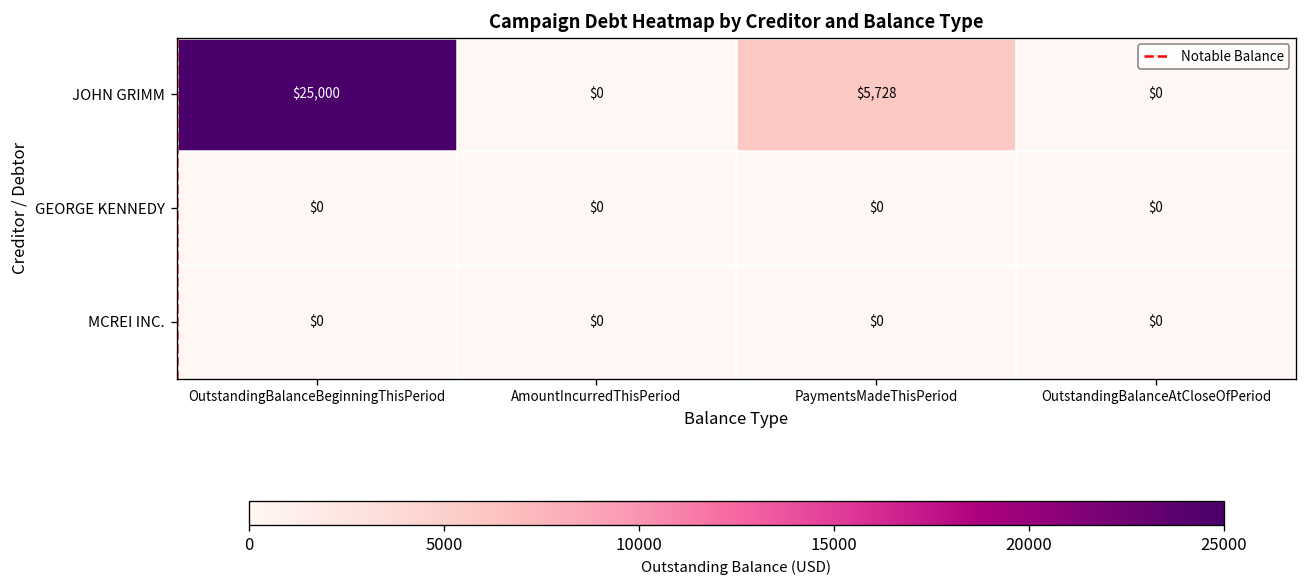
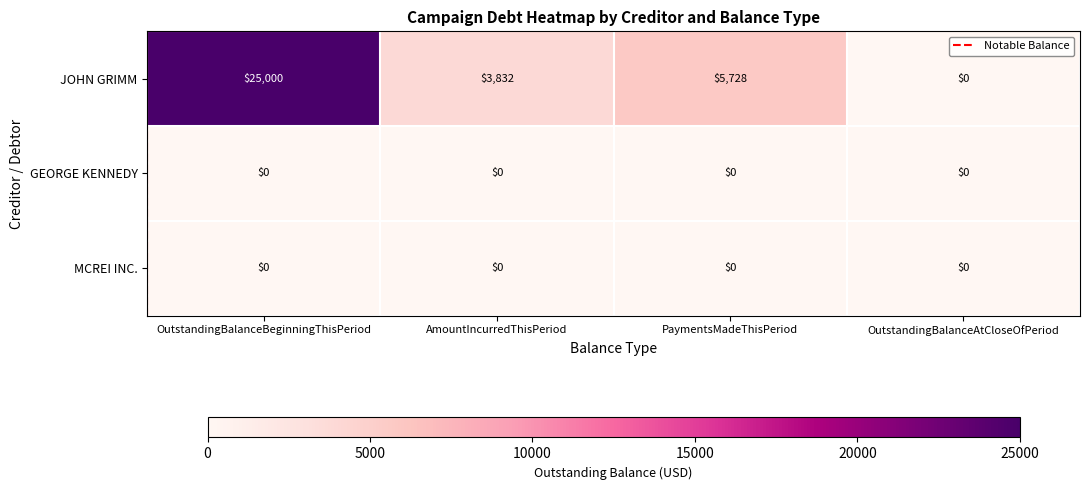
  {
    "JOHN GRIMM": {
      "OutstandingBalanceBeginningThisPeriod": "$25,000",
-     "AmountIncurredThisPeriod": "$0",
+     "AmountIncurredThisPeriod": "$3,832",
      "PaymentsMadeThisPeriod": "$5,728",
      "OutstandingBalanceAtCloseOfPeriod": "$0"
    },
    "GEORGE KENNEDY": {
      "OutstandingBalanceBeginningThisPeriod": "$0",
      "AmountIncurredThisPeriod": "$0",
      "PaymentsMadeThisPeriod": "$0",
      "OutstandingBalanceAtCloseOfPeriod": "$0"
    },
    "MCREI INC.": {
      "OutstandingBalanceBeginningThisPeriod": "$0",
      "AmountIncurredThisPeriod": "$0",
      "PaymentsMadeThisPeriod": "$0",
      "OutstandingBalanceAtCloseOfPeriod": "$0"
    }
  }
